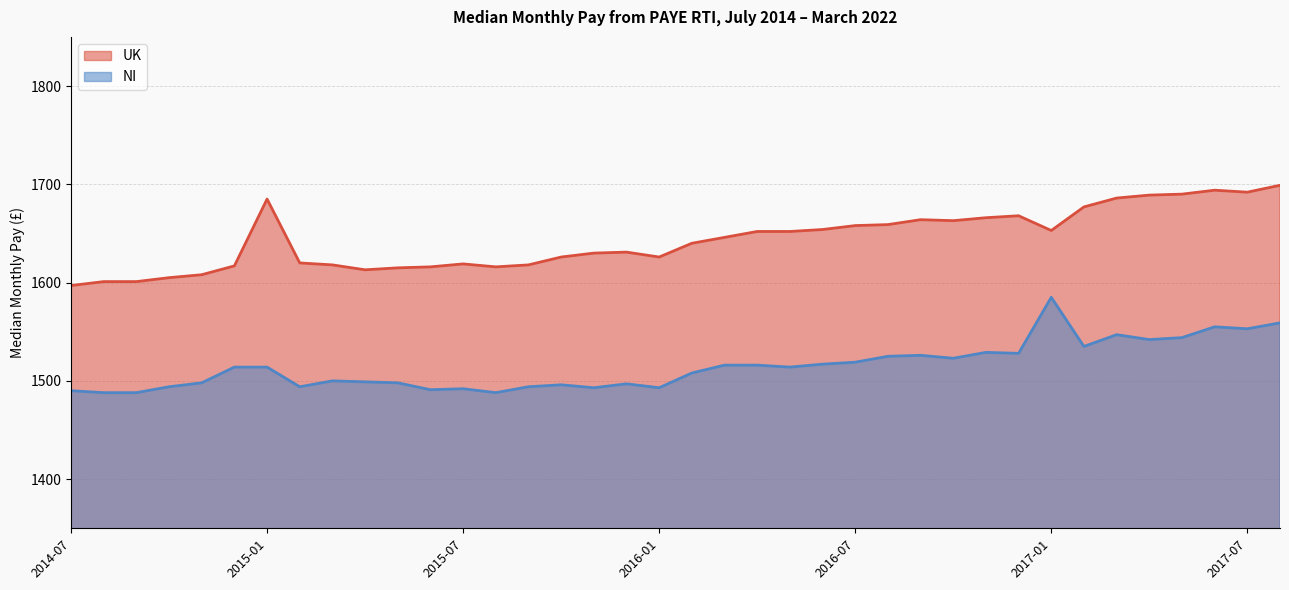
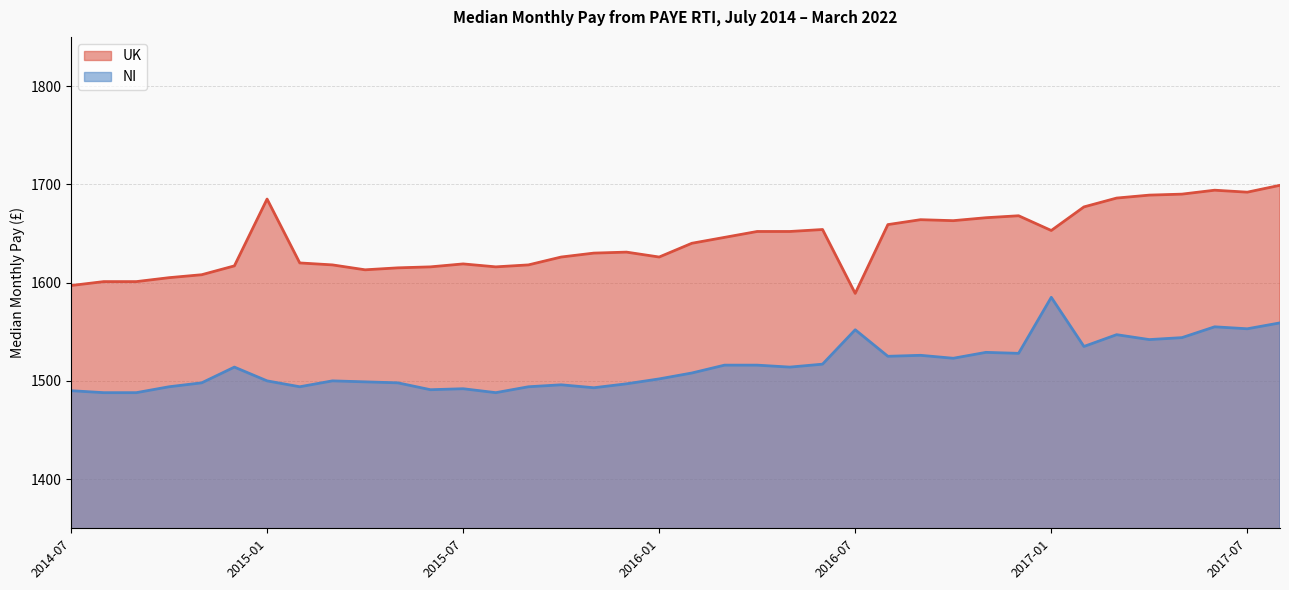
  {
    "UK": {
      "2014-07": 1600,
      "2015-01": 1690,
      "2015-07": 1620,
      "2016-01": 1630,
-     "2016-07": 1660,
+     "2016-07": 1590,
      "2017-01": 1650,
      "2017-07": 1690
    },
    "NI": {
      "2014-07": 1490,
-     "2015-01": 1510,
+     "2015-01": 1500,
      "2015-07": 1490,
-     "2016-01": 1490,
-     "2016-07": 1520,
+     "2016-01": 1500,
+     "2016-07": 1550,
      "2017-01": 1590,
      "2017-07": 1550
    }
  }
